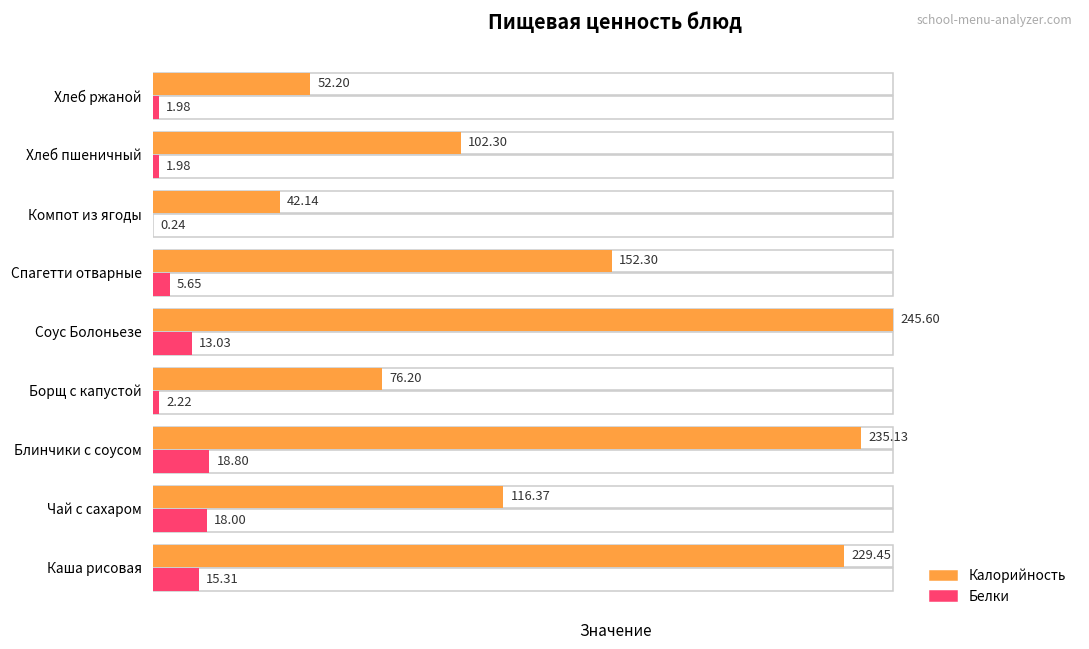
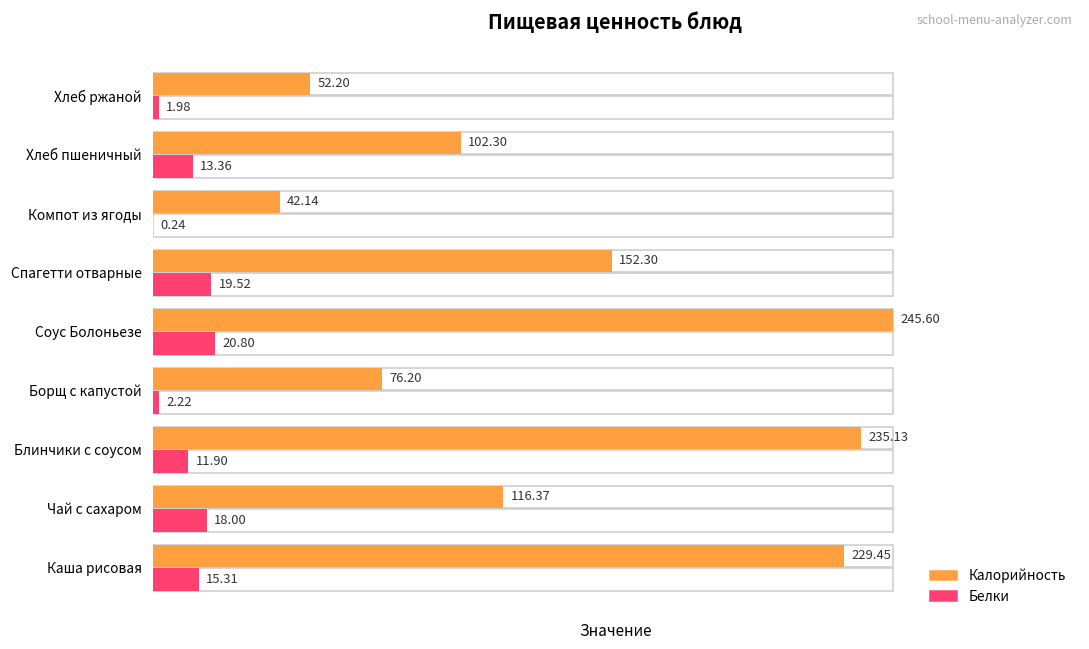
  {
    "Калорийность": {
      "Соус Болоньезе": 245.60
    },
    "Белки": {
-     "Хлеб пшеничный": 1.98,
+     "Хлеб пшеничный": 13.36,
      "Компот из ягоды": 0.24,
-     "Спагетти отварные": 5.65,
-     "Соус Болоньезе": 13.03,
-     "Блинчики с соусом": 18.80
+     "Спагетти отварные": 19.52,
+     "Соус Болоньезе": 20.80,
+     "Блинчики с соусом": 11.90
    }
  }
